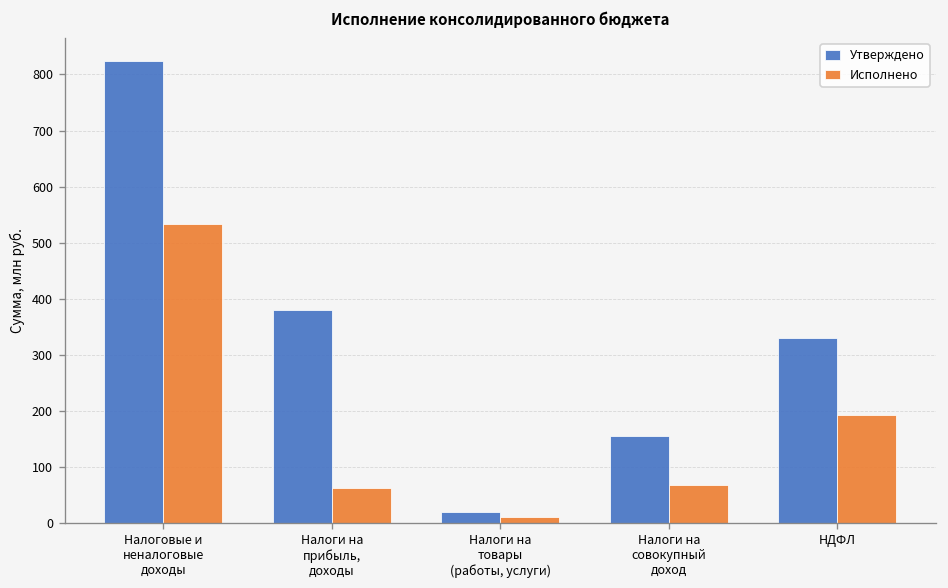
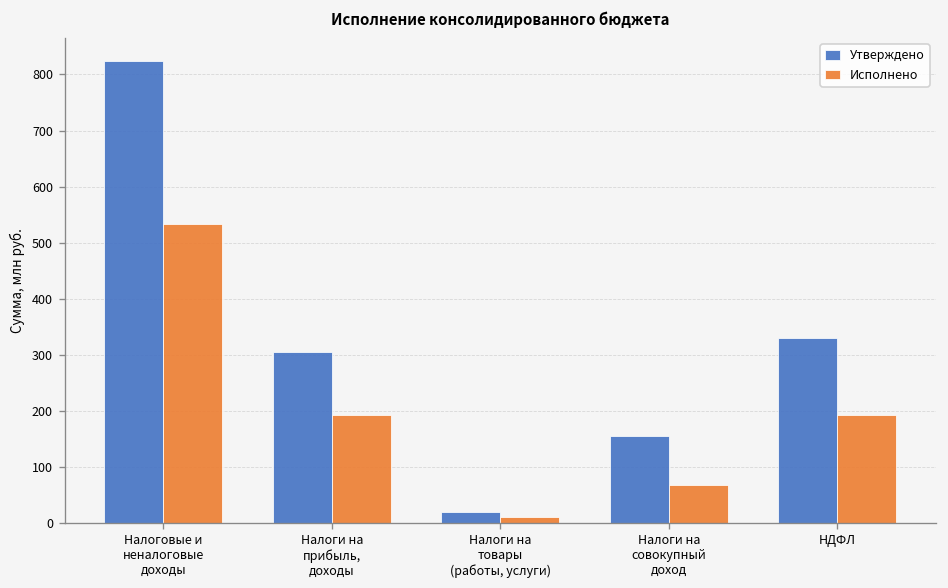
  {
    "Утверждено": {
      "Налоговые и неналоговые доходы": 820,
-     "Налоги на прибыль, доходы": 380,
+     "Налоги на прибыль, доходы": 300,
      "Налоги на товары (работы, услуги)": 20,
      "Налоги на совокупный доход": 150,
      "НДФЛ": 330
    },
    "Исполнено": {
      "Налоговые и неналоговые доходы": 530,
-     "Налоги на прибыль, доходы": 60,
+     "Налоги на прибыль, доходы": 190,
      "Налоги на товары (работы, услуги)": 10,
      "Налоги на совокупный доход": 70,
      "НДФЛ": 190
    }
  }
